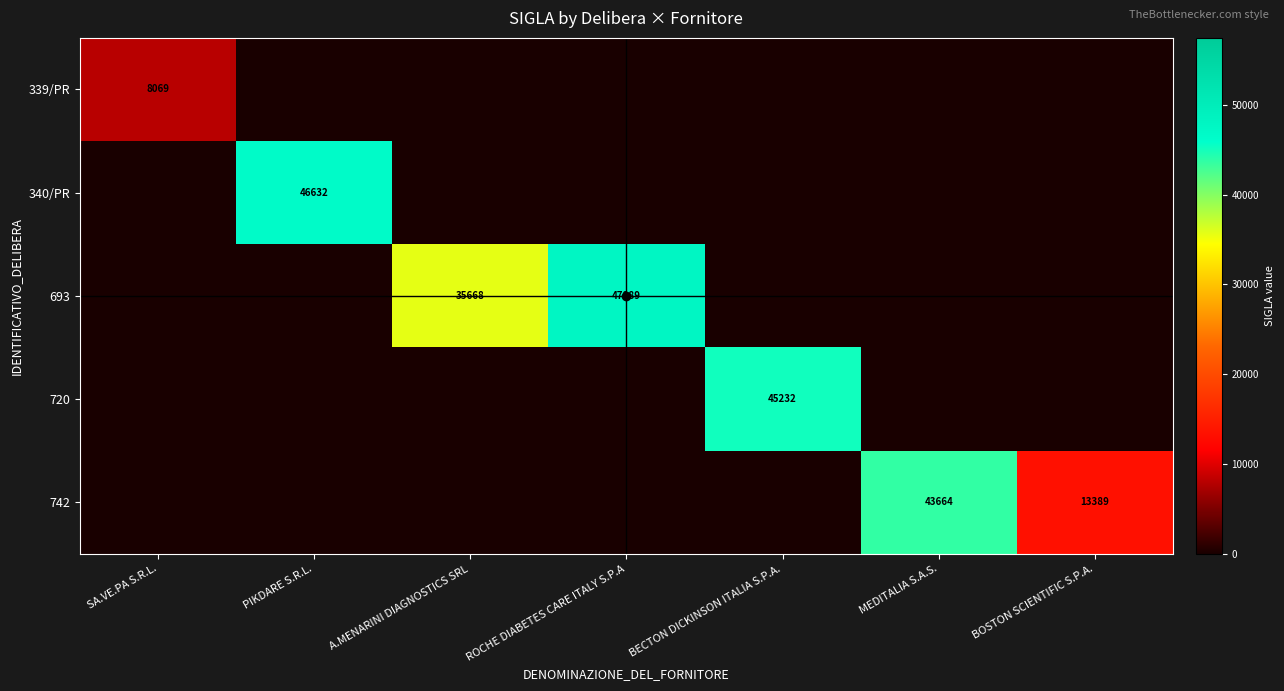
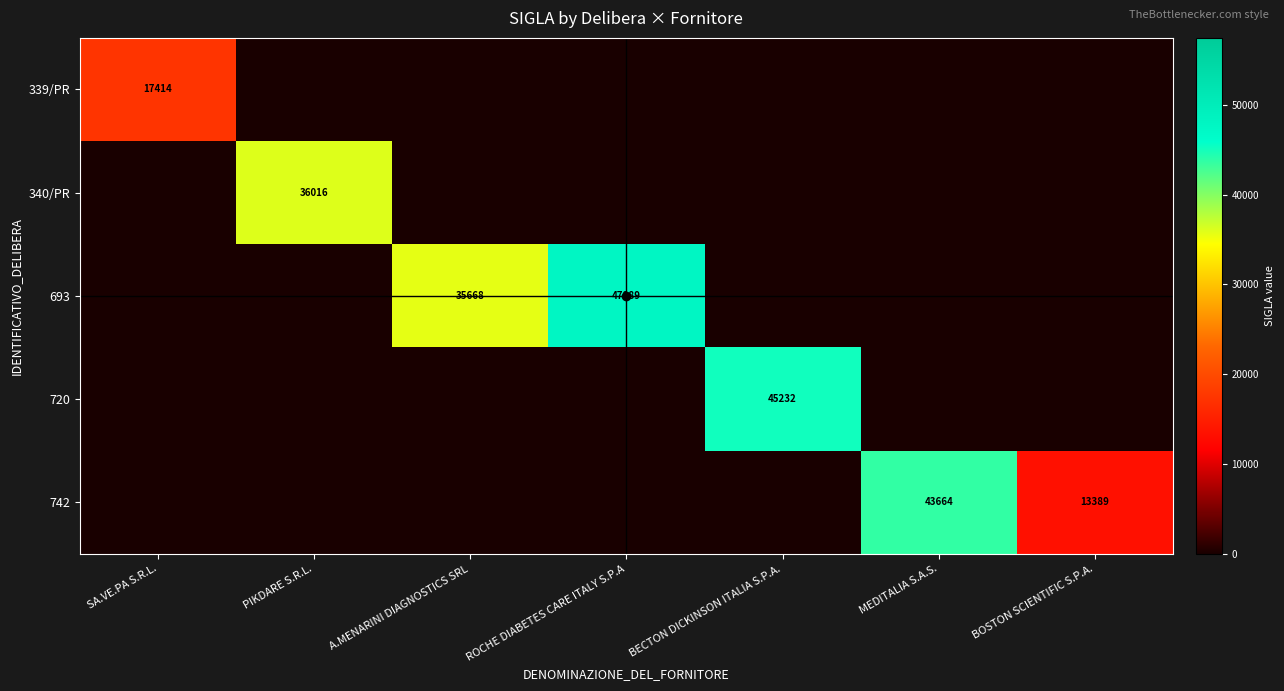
  {
    "339/PR": {
-     "SA.VE.PA S.R.L.": 8069
+     "SA.VE.PA S.R.L.": 17414
    },
    "340/PR": {
-     "PIKDARE S.R.L.": 46632
+     "PIKDARE S.R.L.": 36016
    },
    "693": {
      "A.MENARINI DIAGNOSTICS SRL": 35668
    },
    "720": {
      "BECTON DICKINSON ITALIA S.P.A.": 45232
    },
    "742": {
      "MEDITALIA S.A.S.": 43664,
      "BOSTON SCIENTIFIC S.P.A.": 13389
    }
  }
